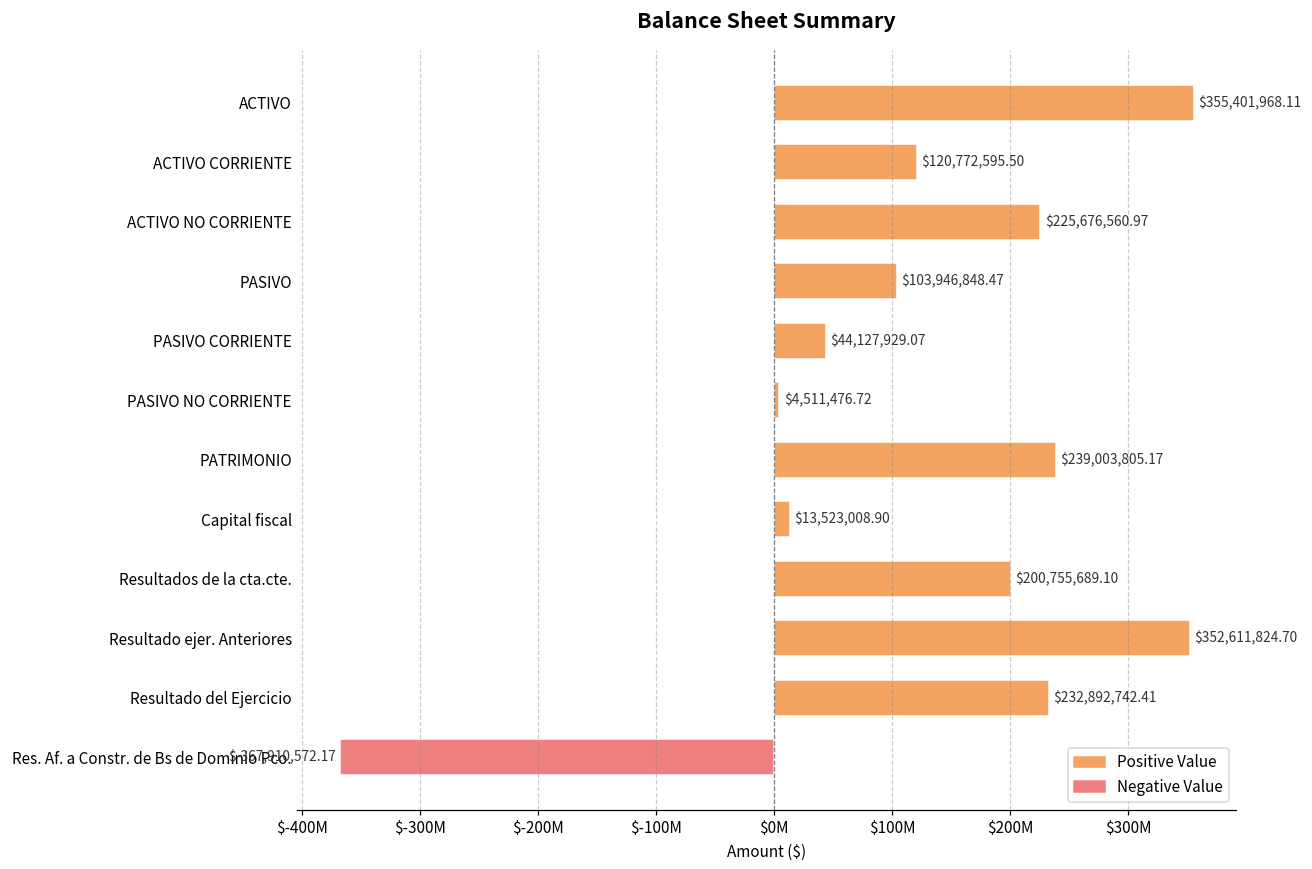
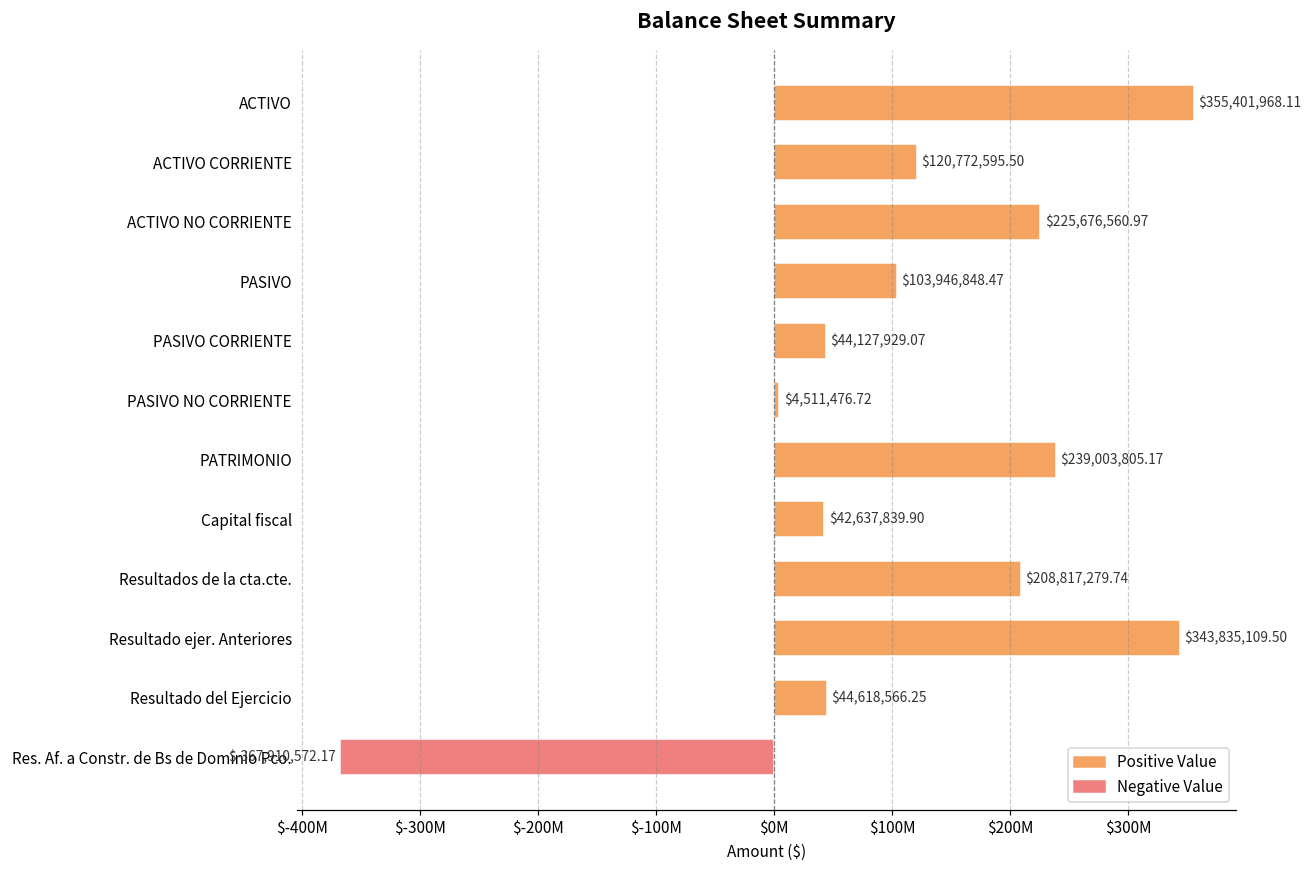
  {
    "ACTIVO": "$355,401,968.11",
    "ACTIVO CORRIENTE": "$120,772,595.50",
    "ACTIVO NO CORRIENTE": "$225,676,560.97",
    "PASIVO": "$103,946,848.47",
    "PASIVO CORRIENTE": "$44,127,929.07",
    "PASIVO NO CORRIENTE": "$4,511,476.72",
    "PATRIMONIO": "$239,003,805.17",
-   "Capital fiscal": "$13,523,008.90",
-   "Resultados de la cta.cte.": "$200,755,689.10",
-   "Resultado ejer. Anteriores": "$352,611,824.70",
-   "Resultado del Ejercicio": "$232,892,742.41",
+   "Capital fiscal": "$42,637,839.90",
+   "Resultados de la cta.cte.": "$208,817,279.74",
+   "Resultado ejer. Anteriores": "$343,835,109.50",
+   "Resultado del Ejercicio": "$44,618,566.25",
    "Res. Af. a Constr. de Bs de Dominio Pco.": "$-367,910,572.17"
  }
